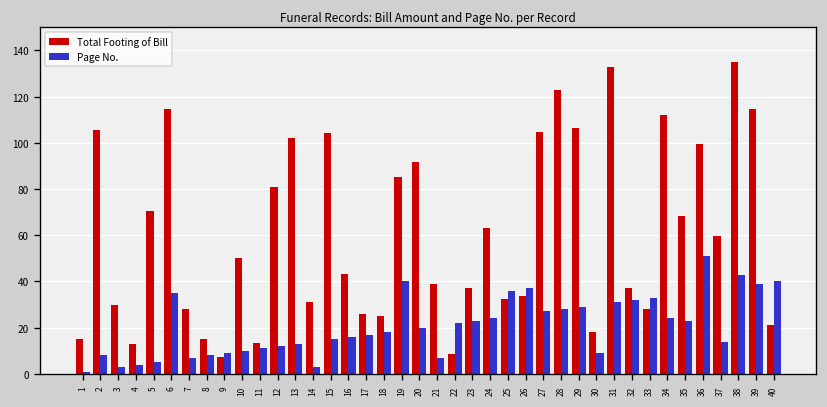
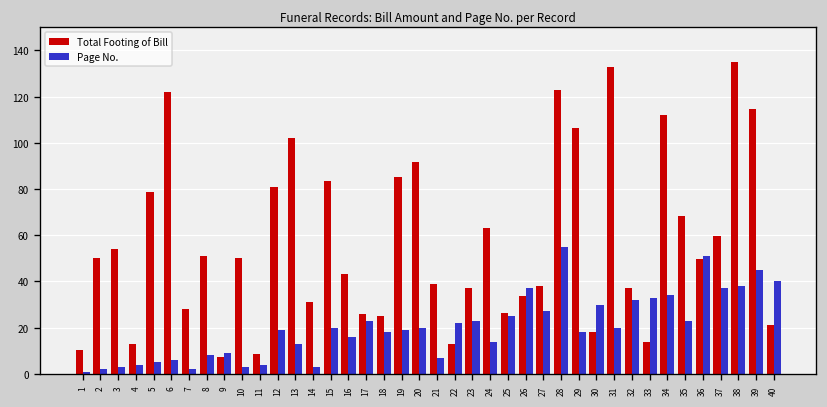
  {
    "Total Footing of Bill": {
-     "1": 15,
-     "2": 105,
-     "3": 30,
+     "1": 10,
+     "2": 50,
+     "3": 54,
      "4": 13,
-     "5": 71,
-     "6": 115,
+     "5": 79,
+     "6": 122,
      "7": 28,
-     "8": 15,
+     "8": 51,
      "9": 7,
      "10": 50,
-     "11": 14,
+     "11": 9,
      "12": 81,
      "13": 102,
      "14": 31,
-     "15": 104,
+     "15": 84,
      "16": 43,
      "17": 26,
      "18": 25,
      "19": 85,
      "20": 92,
      "21": 39,
-     "22": 9,
+     "22": 13,
      "23": 37,
      "24": 63,
-     "25": 33,
+     "25": 26,
      "26": 34,
-     "27": 105,
+     "27": 38,
      "28": 123,
      "29": 107,
      "30": 18,
      "31": 133,
      "32": 37,
-     "33": 28,
+     "33": 14,
      "34": 112,
      "35": 68,
-     "36": 100,
+     "36": 50,
      "37": 60,
      "38": 135,
      "39": 115,
      "40": 21
    },
    "Page No.": {
-     "2": 8,
+     "2": 2,
      "3": 3,
      "4": 4,
      "5": 5,
-     "6": 35,
-     "7": 7,
+     "6": 6,
+     "7": 2,
      "8": 8,
      "9": 9,
-     "10": 10,
-     "11": 11,
-     "12": 12,
+     "10": 3,
+     "11": 4,
+     "12": 19,
      "13": 13,
      "14": 3,
-     "15": 15,
+     "15": 20,
      "16": 16,
-     "17": 17,
+     "17": 23,
      "18": 18,
-     "19": 40,
+     "19": 19,
      "20": 20,
      "21": 7,
      "22": 22,
      "23": 23,
-     "24": 24,
-     "25": 36,
+     "24": 14,
+     "25": 25,
      "26": 37,
      "27": 27,
-     "28": 28,
-     "29": 29,
-     "30": 9,
-     "31": 31,
+     "28": 55,
+     "29": 18,
+     "30": 30,
+     "31": 20,
      "32": 32,
      "33": 33,
-     "34": 24,
+     "34": 34,
      "35": 23,
      "36": 51,
-     "37": 14,
-     "38": 43,
-     "39": 39,
+     "37": 37,
+     "38": 38,
+     "39": 45,
      "40": 40
    }
  }
